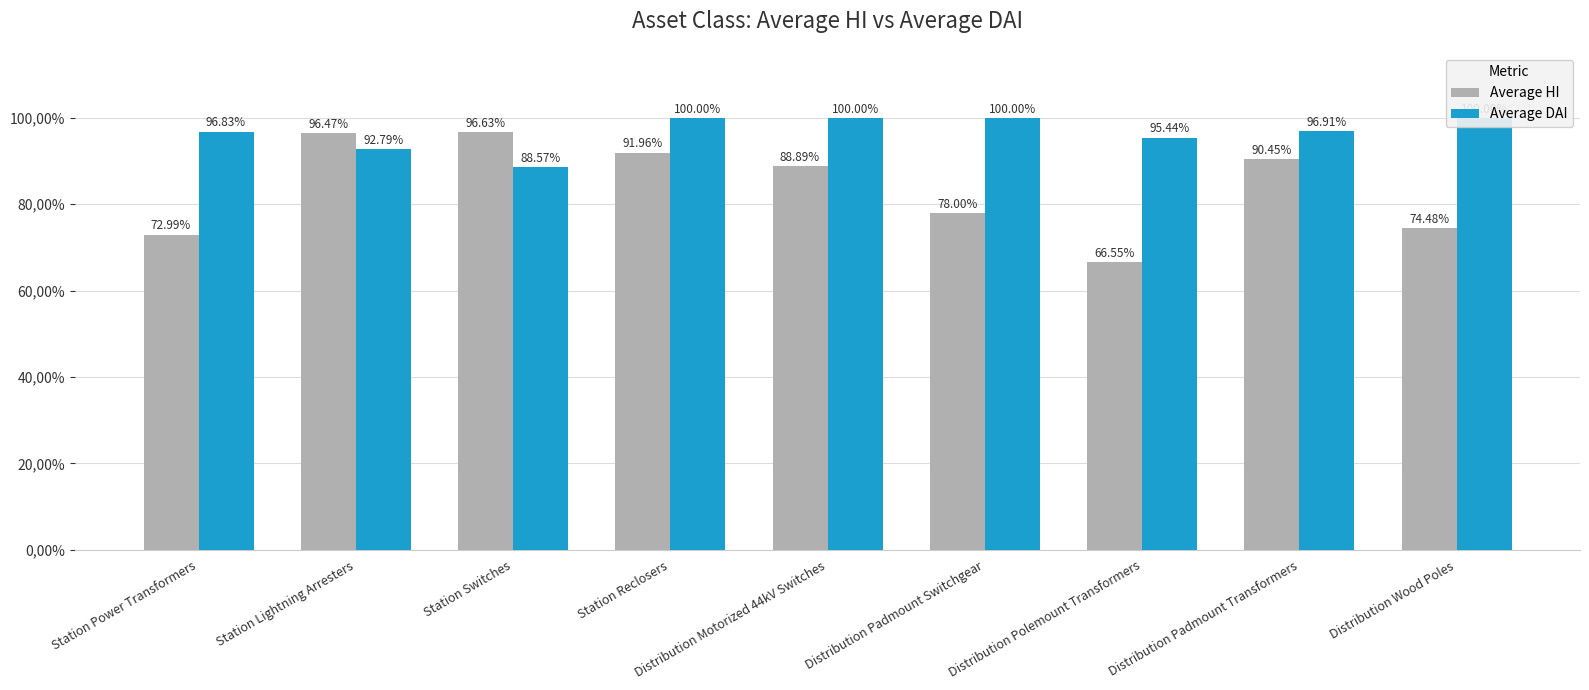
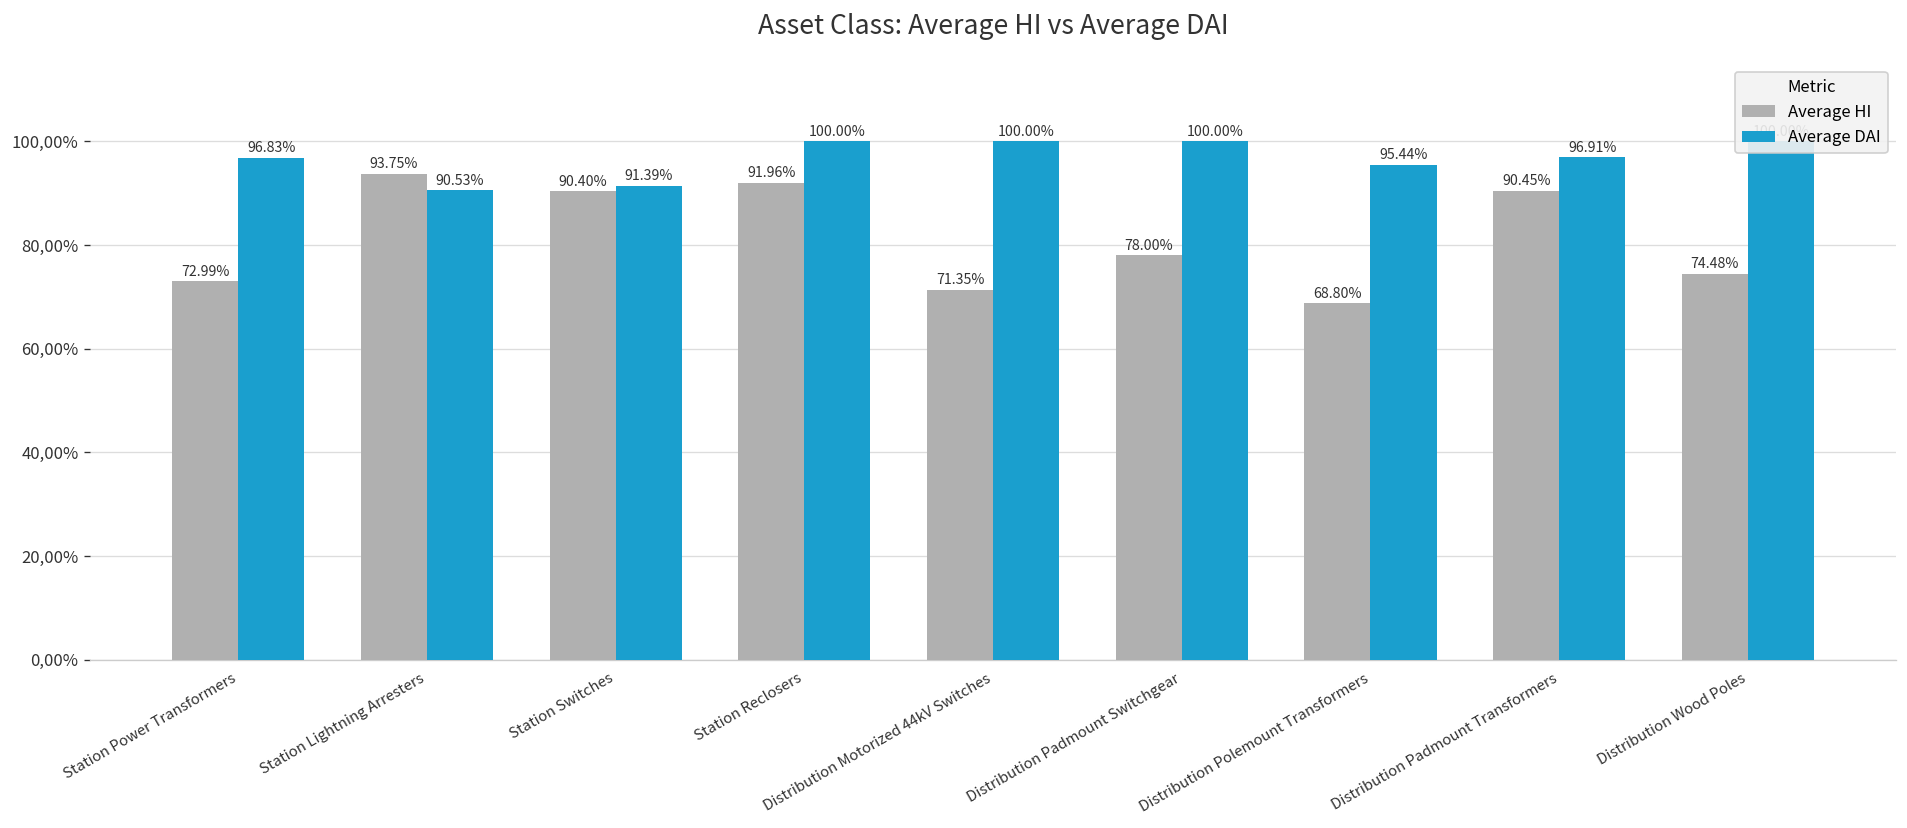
  {
    "Average HI": {
      "Station Power Transformers": "72.99%",
-     "Station Lightning Arresters": "96.47%",
-     "Station Switches": "96.63%",
+     "Station Lightning Arresters": "93.75%",
+     "Station Switches": "90.40%",
      "Station Reclosers": "91.96%",
-     "Distribution Motorized 44kV Switches": "88.89%",
+     "Distribution Motorized 44kV Switches": "71.35%",
      "Distribution Padmount Switchgear": "78.00%",
-     "Distribution Polemount Transformers": "66.55%",
+     "Distribution Polemount Transformers": "68.80%",
      "Distribution Padmount Transformers": "90.45%",
      "Distribution Wood Poles": "74.48%"
    },
    "Average DAI": {
      "Station Power Transformers": "96.83%",
-     "Station Lightning Arresters": "92.79%",
-     "Station Switches": "88.57%",
+     "Station Lightning Arresters": "90.53%",
+     "Station Switches": "91.39%",
      "Station Reclosers": "100.00%",
      "Distribution Motorized 44kV Switches": "100.00%",
      "Distribution Padmount Switchgear": "100.00%",
      "Distribution Polemount Transformers": "95.44%",
      "Distribution Padmount Transformers": "96.91%"
    }
  }
